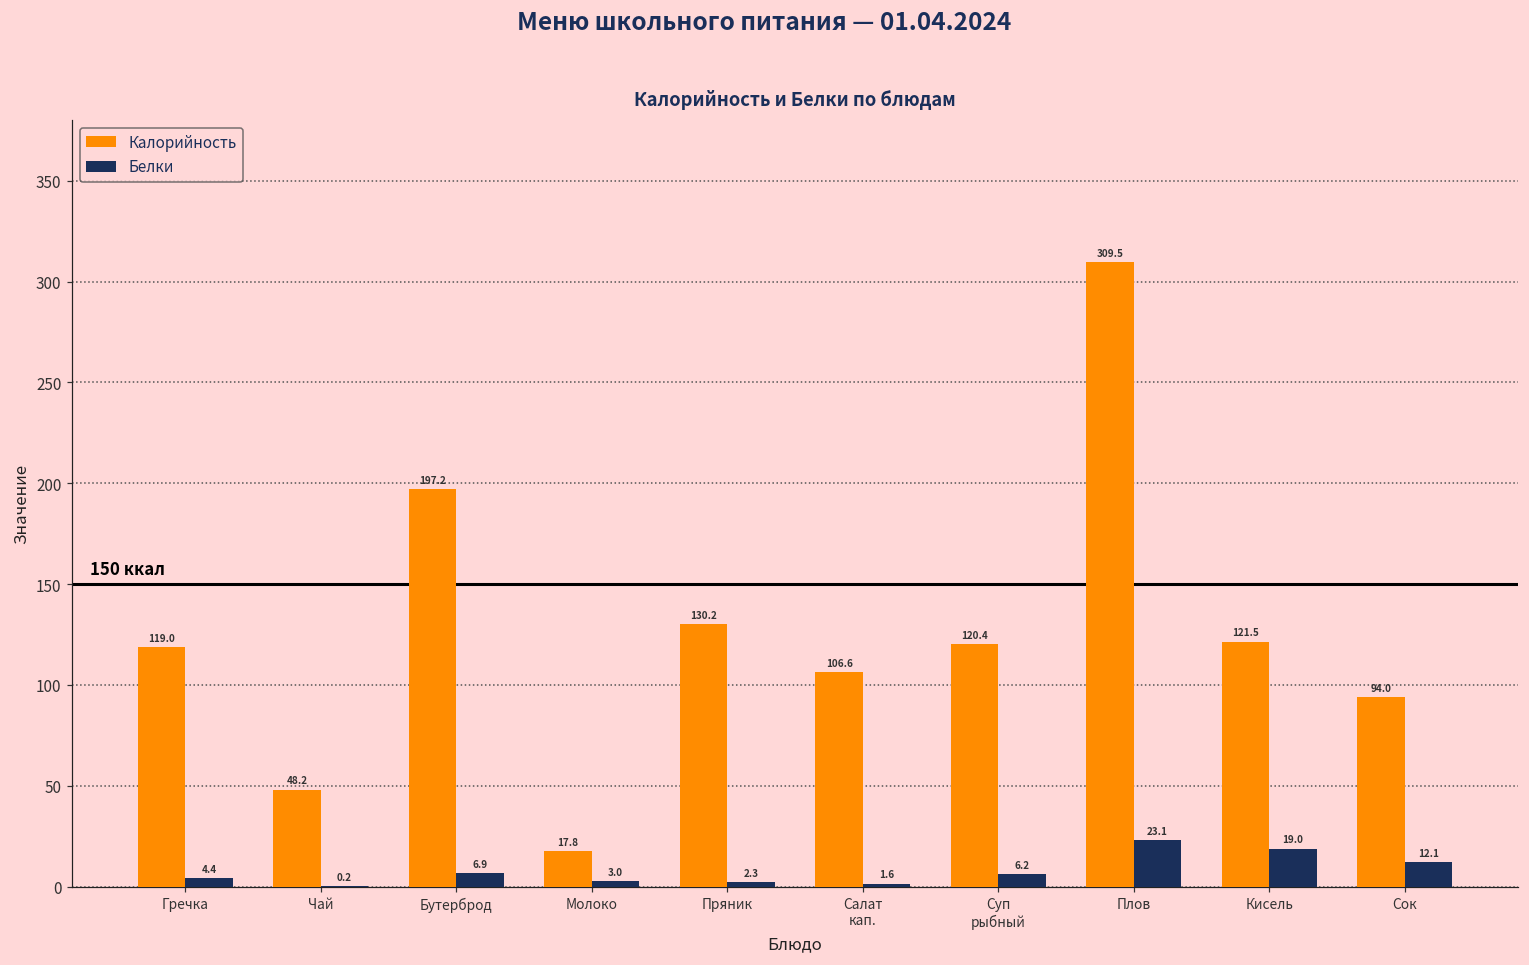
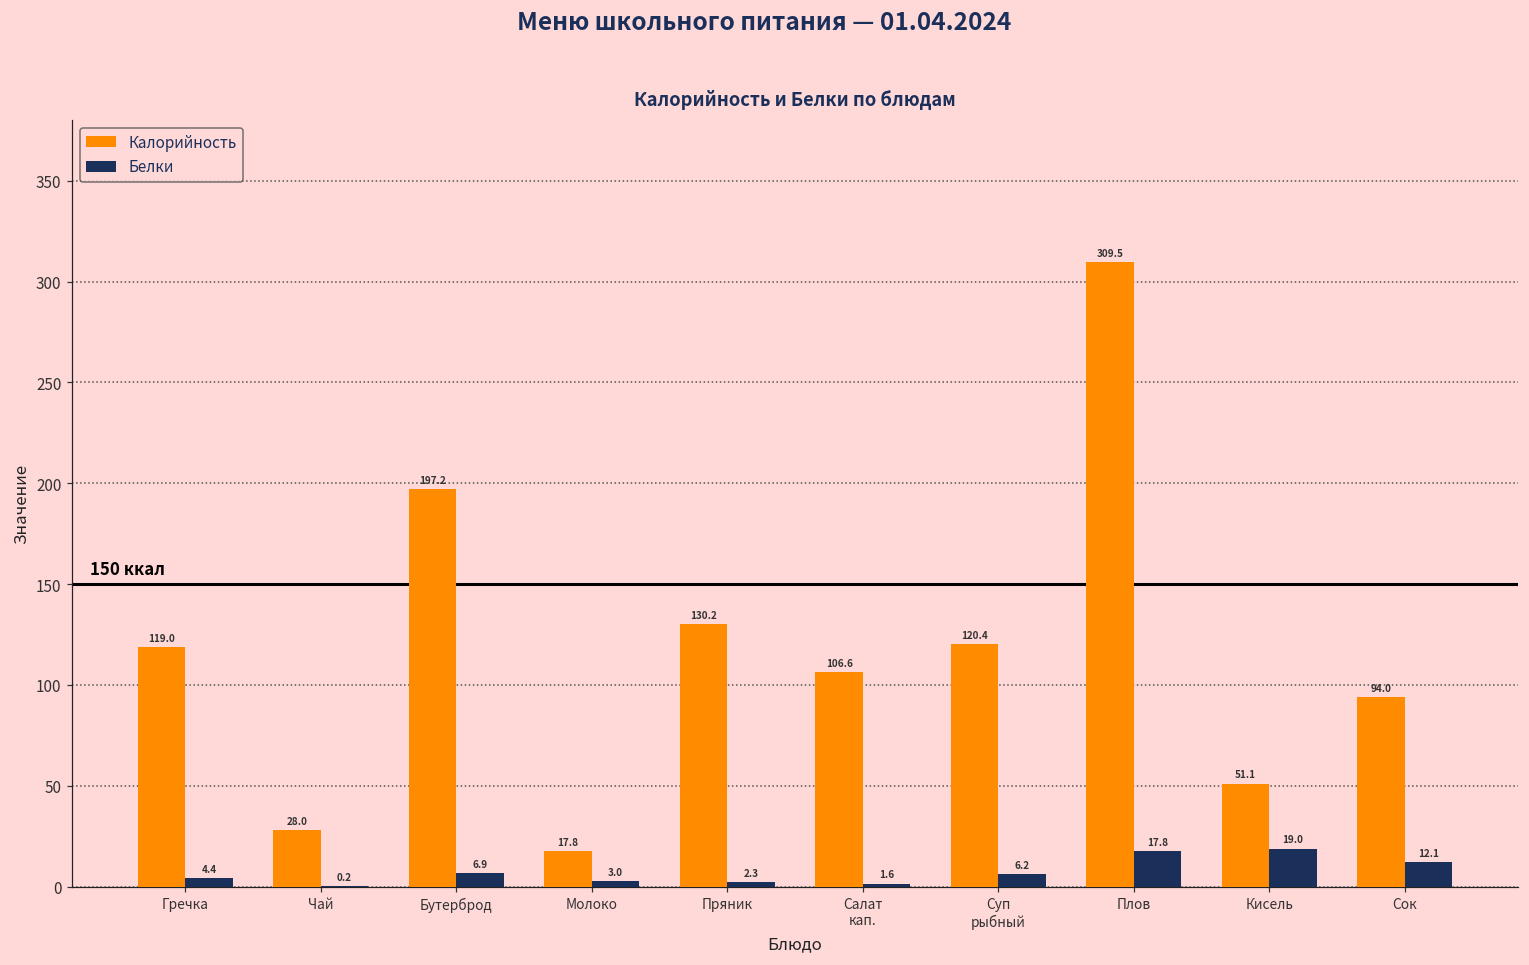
  {
    "Калорийность": {
      "Гречка": 119.0,
-     "Чай": 48.2,
+     "Чай": 28.0,
      "Бутерброд": 197.2,
      "Молоко": 17.8,
      "Пряник": 130.2,
      "Салат кап.": 106.6,
      "Суп рыбный": 120.4,
      "Плов": 309.5,
-     "Кисель": 121.5,
+     "Кисель": 51.1,
      "Сок": 94.0
    },
    "Белки": {
      "Гречка": 4.4,
      "Чай": 0.2,
      "Бутерброд": 6.9,
      "Молоко": 3.0,
      "Пряник": 2.3,
      "Салат кап.": 1.6,
      "Суп рыбный": 6.2,
-     "Плов": 23.1,
+     "Плов": 17.8,
      "Кисель": 19.0,
      "Сок": 12.1
    }
  }
